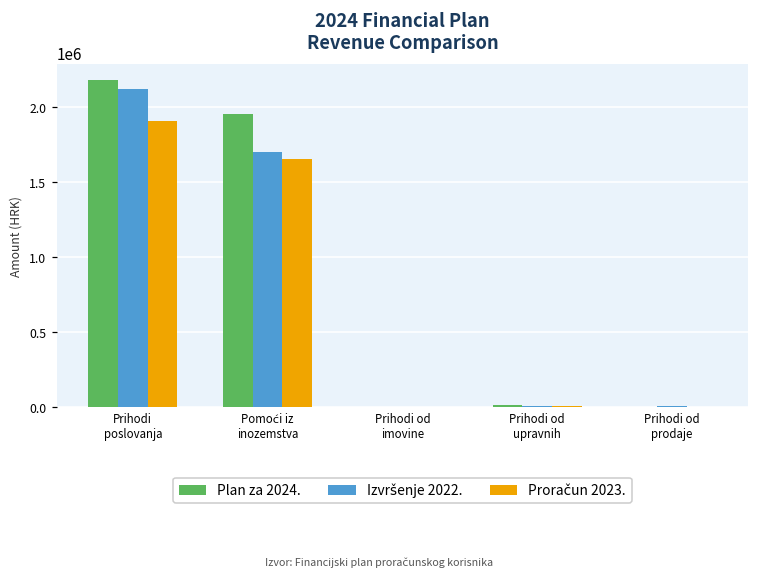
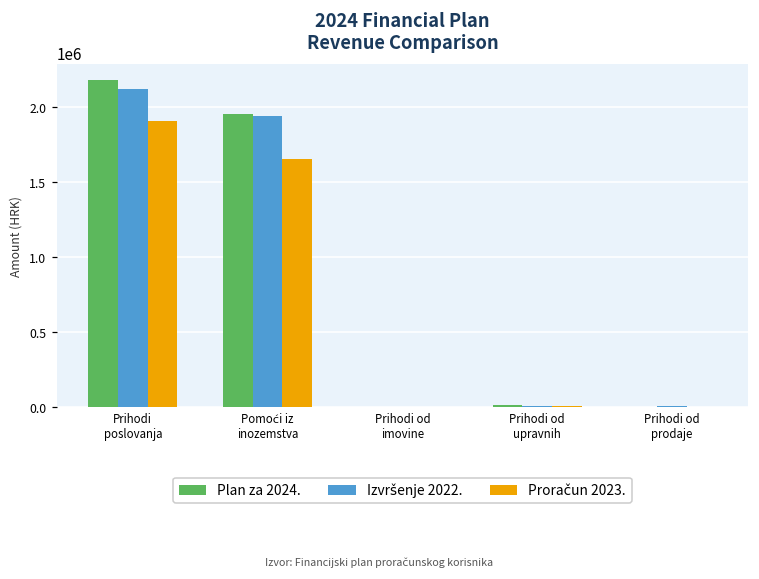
  {
    "Plan za 2024.": {
      "Prihodi poslovanja": 2180000,
      "Pomoći iz inozemstva": 1960000
    },
    "Izvršenje 2022.": {
      "Prihodi poslovanja": 2120000,
-     "Pomoći iz inozemstva": 1700000
+     "Pomoći iz inozemstva": 1940000
    },
    "Proračun 2023.": {
      "Prihodi poslovanja": 1910000,
      "Pomoći iz inozemstva": 1660000
    }
  }
